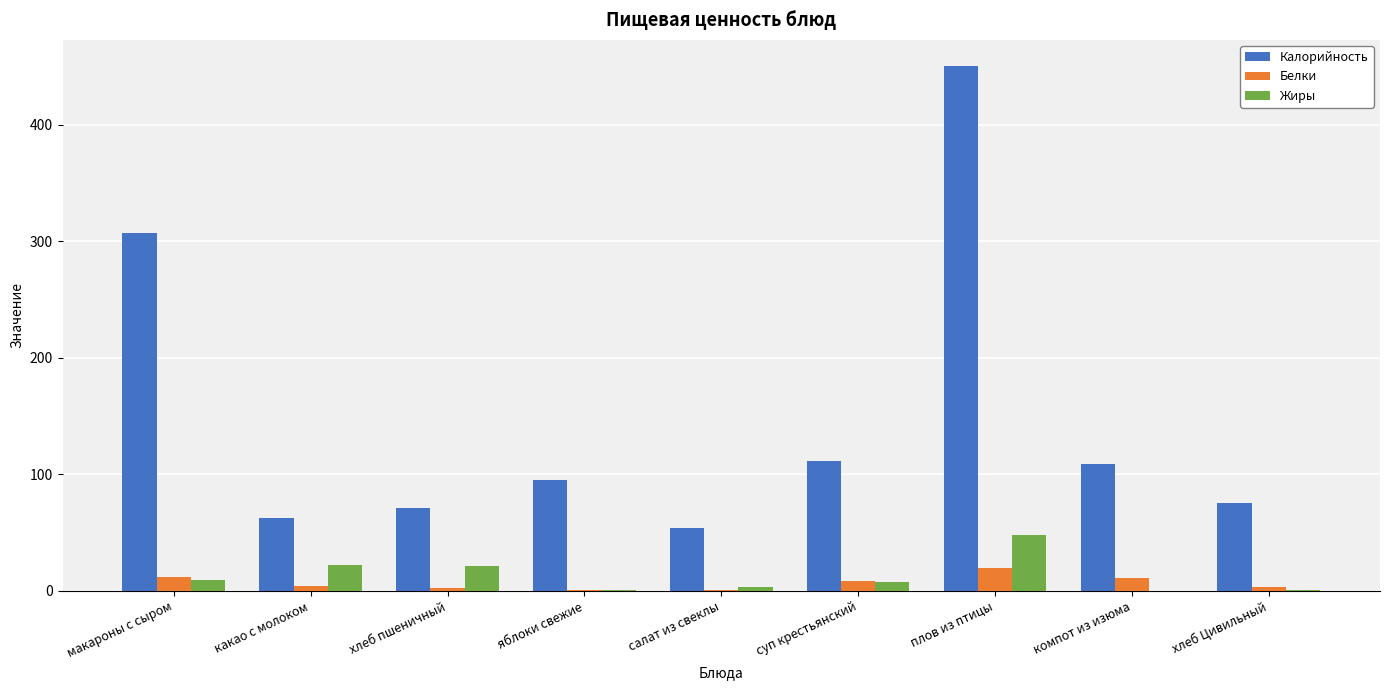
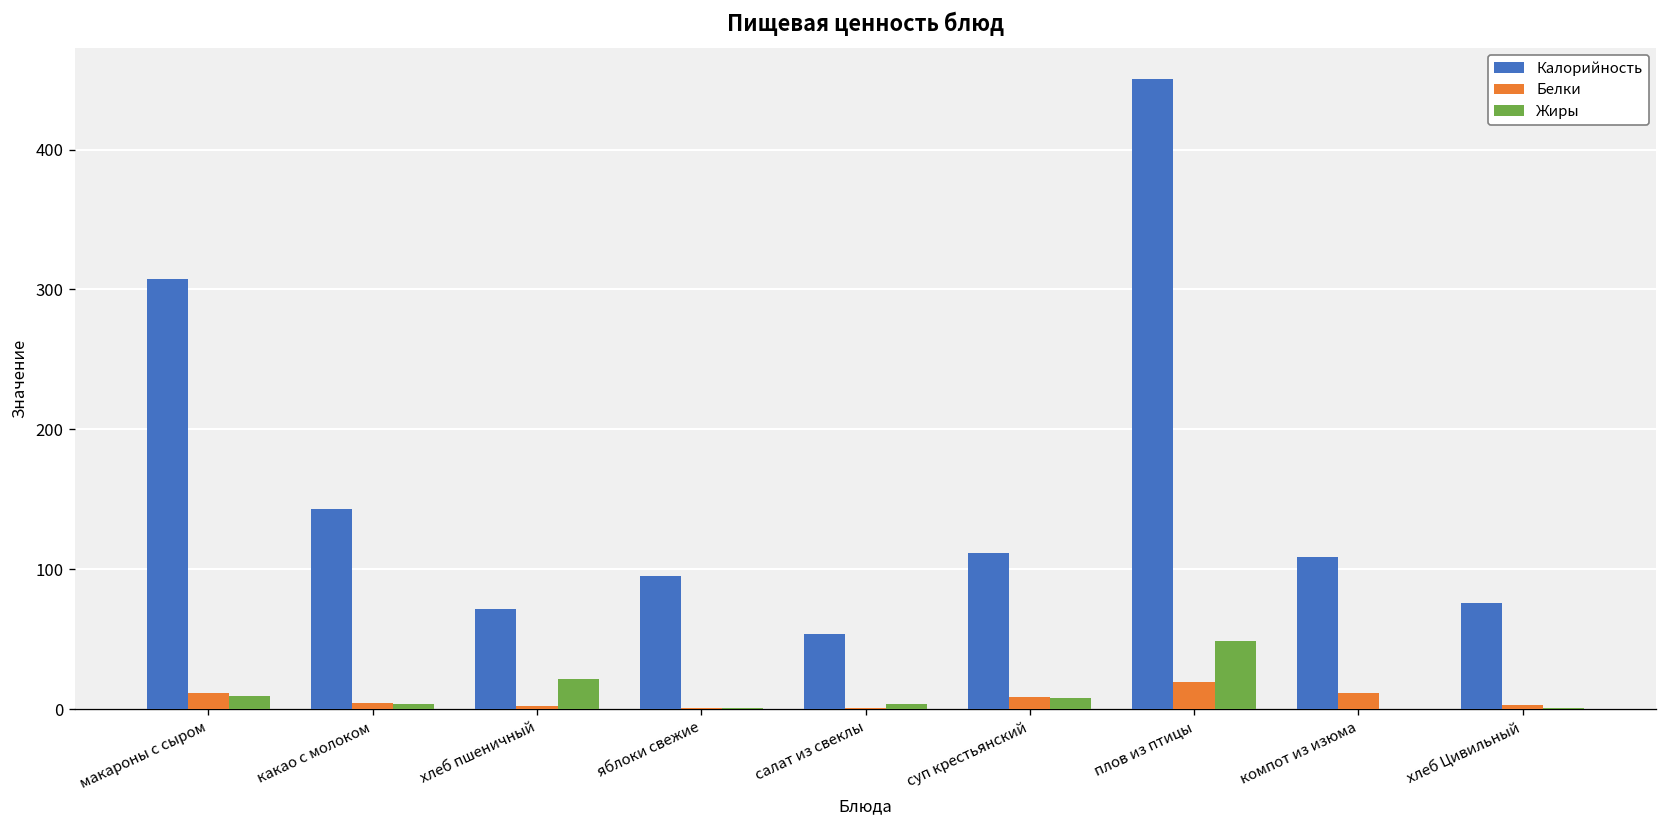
  {
    "Калорийность": {
      "макароны с сыром": 307,
-     "какао с молоком": 63,
+     "какао с молоком": 143,
      "хлеб пшеничный": 71,
      "яблоки свежие": 95,
      "салат из свеклы": 54,
      "суп крестьянский": 112,
      "плов из птицы": 450,
      "компот из изюма": 109,
      "хлеб Цивильный": 76
    },
    "Белки": {
      "макароны с сыром": 12,
      "какао с молоком": 4,
      "хлеб пшеничный": 2,
      "суп крестьянский": 8,
      "плов из птицы": 20,
      "компот из изюма": 11,
      "хлеб Цивильный": 3
    },
    "Жиры": {
      "макароны с сыром": 9,
-     "какао с молоком": 22,
+     "какао с молоком": 3,
      "хлеб пшеничный": 21,
      "салат из свеклы": 4,
      "суп крестьянский": 8,
      "плов из птицы": 48,
      "компот из изюма": 0
    }
  }
